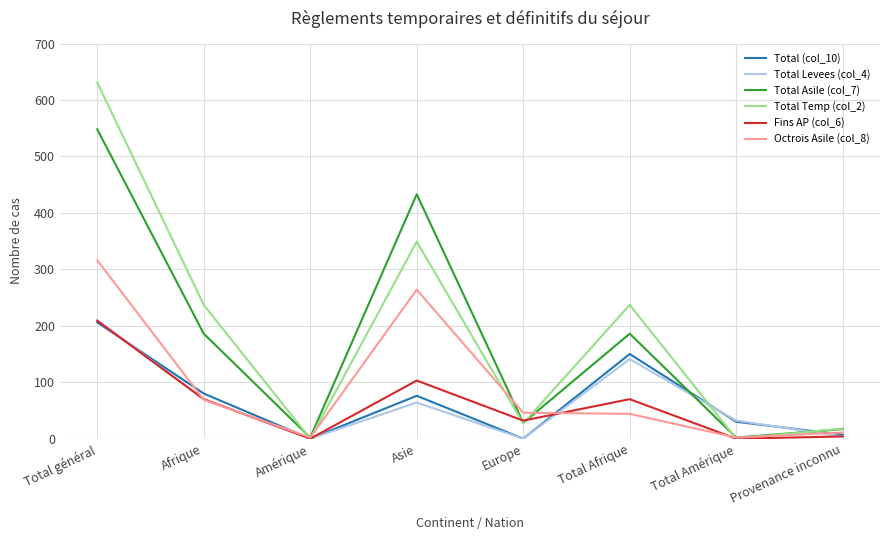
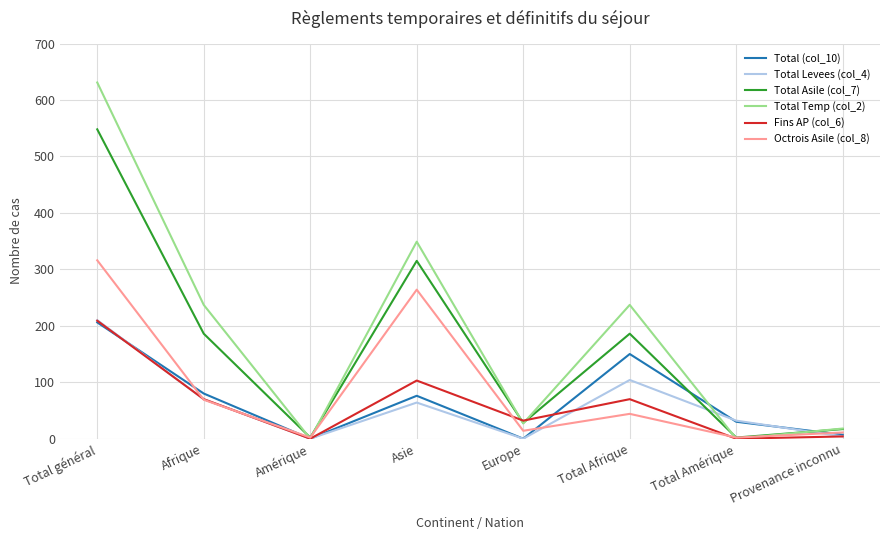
  {
    "Total (col_10)": {
      "Afrique": 80,
      "Asie": 80,
      "Total Afrique": 150
    },
    "Total Levees (col_4)": {
      "Asie": 60,
-     "Total Afrique": 140
+     "Total Afrique": 100
    },
    "Total Asile (col_7)": {
      "Total général": 550,
      "Afrique": 190,
-     "Asie": 430,
+     "Asie": 320,
      "Total Afrique": 190
    },
    "Total Temp (col_2)": {
      "Total général": 630,
      "Afrique": 240,
      "Asie": 350,
      "Total Afrique": 240
    },
    "Fins AP (col_6)": {
      "Asie": 100,
      "Total Afrique": 70
    },
    "Octrois Asile (col_8)": {
      "Total général": 320,
      "Asie": 260,
-     "Europe": 50,
+     "Europe": 10,
      "Total Afrique": 40
    }
  }
